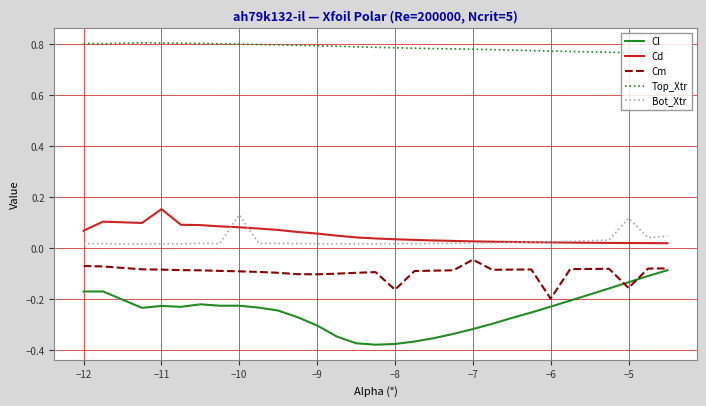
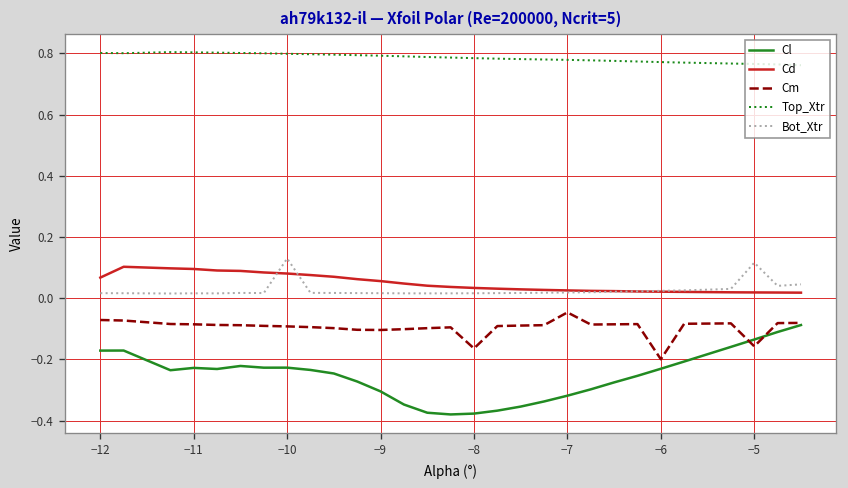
  {
    "Cd": {
      "−12": 0.07,
-     "−11": 0.15,
+     "−11": 0.10,
      "−10": 0.08,
      "−9": 0.06,
      "−8": 0.03,
      "−5": 0.02
    },
    "Cm": {
      "−12": -0.07,
      "−11": -0.09,
      "−10": -0.09,
      "−9": -0.10,
      "−8": -0.16,
      "−7": -0.05,
      "−6": -0.20,
      "−5": -0.16
    },
    "Bot_Xtr": {
      "−12": 0.02,
      "−11": 0.02,
      "−10": 0.13,
      "−9": 0.02,
      "−8": 0.02,
      "−5": 0.12
    }
  }
